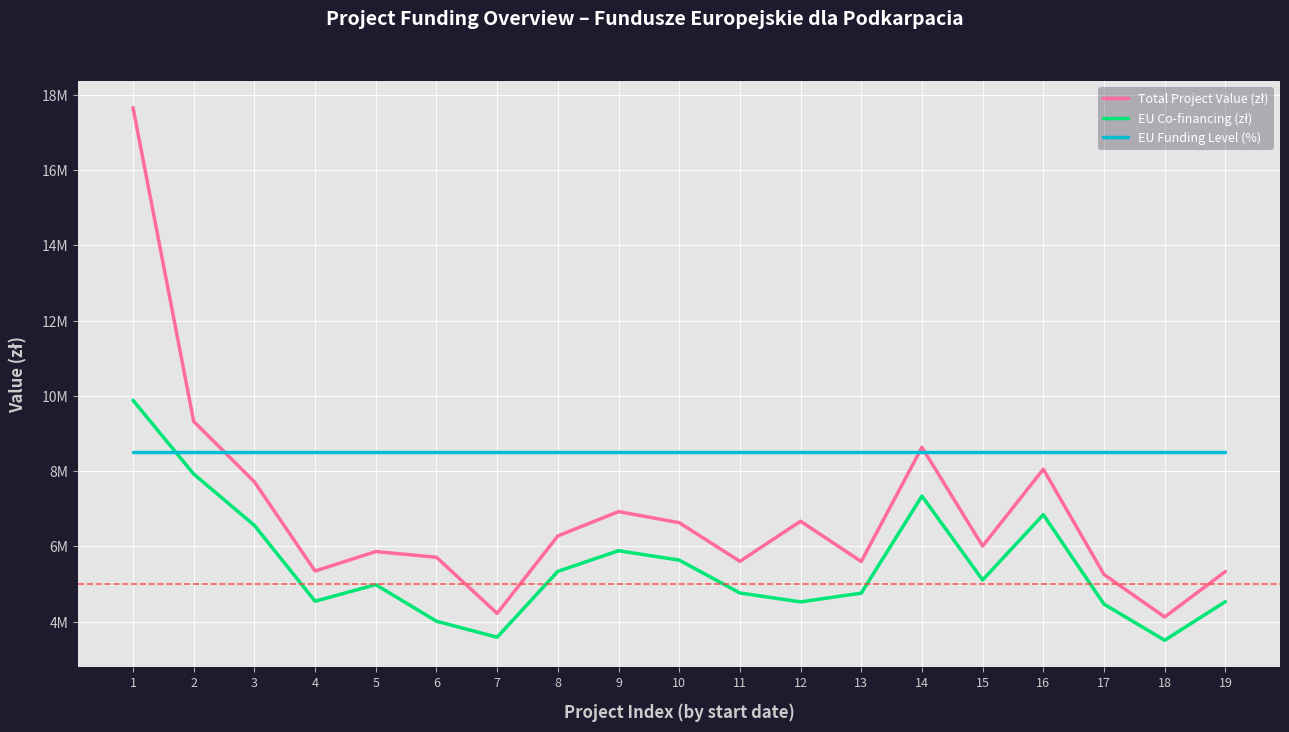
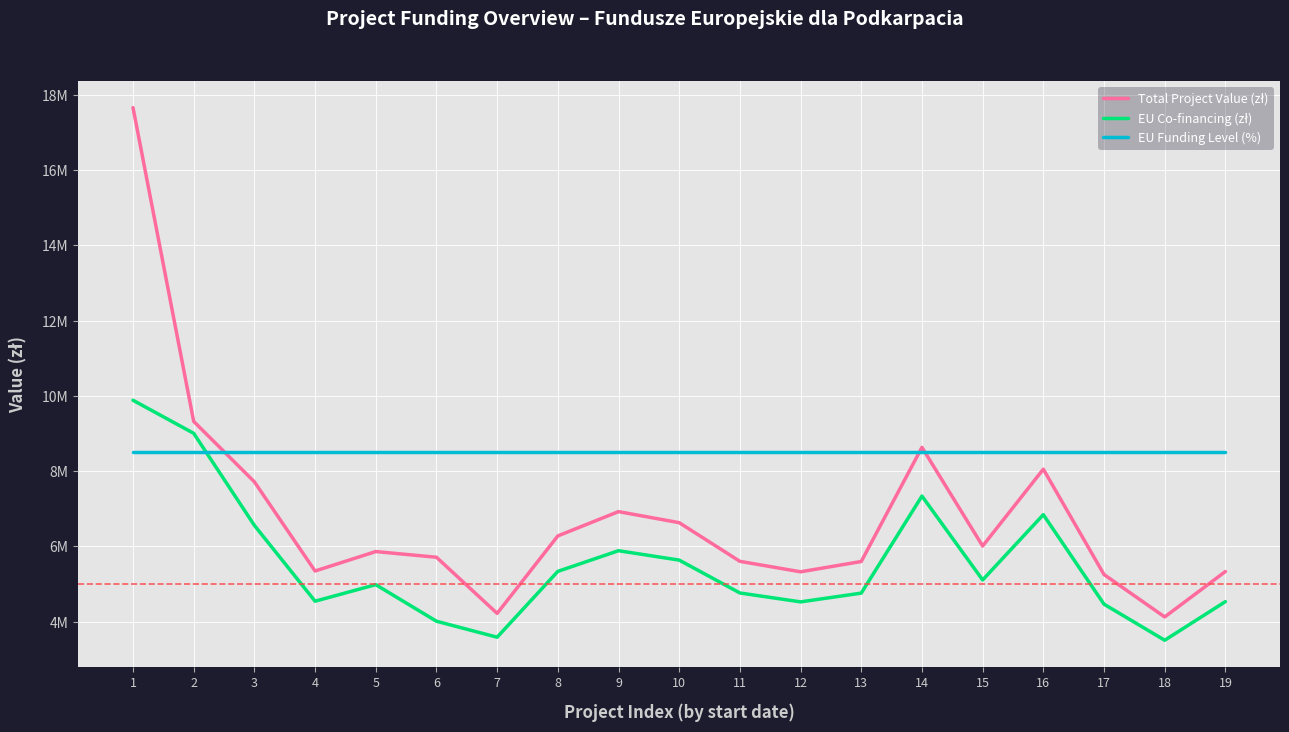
  {
    "Total Project Value (zł)": {
      "1": 17700000,
      "2": 9300000,
      "3": 7700000,
      "4": 5300000,
      "5": 5900000,
      "6": 5700000,
      "7": 4200000,
      "8": 6300000,
      "9": 6900000,
      "10": 6600000,
      "11": 5600000,
-     "12": 6700000,
+     "12": 5300000,
      "13": 5600000,
      "14": 8600000,
      "15": 6000000,
      "16": 8100000,
      "17": 5300000,
      "18": 4100000,
      "19": 5300000
    },
    "EU Co-financing (zł)": {
      "1": 9900000,
-     "2": 7900000,
+     "2": 9000000,
      "3": 6600000,
      "4": 4500000,
      "5": 5000000,
      "6": 4000000,
      "7": 3600000,
      "8": 5300000,
      "9": 5900000,
      "10": 5600000,
      "11": 4800000,
      "12": 4500000,
      "13": 4800000,
      "14": 7300000,
      "15": 5100000,
      "16": 6800000,
      "17": 4500000,
      "18": 3500000,
      "19": 4500000
    },
    "EU Funding Level (%)": {
      "1": 8500000,
      "2": 8500000,
      "3": 8500000,
      "4": 8500000,
      "5": 8500000,
      "6": 8500000,
      "7": 8500000,
      "8": 8500000,
      "9": 8500000,
      "10": 8500000,
      "11": 8500000,
      "12": 8500000,
      "13": 8500000,
      "14": 8500000,
      "15": 8500000,
      "16": 8500000,
      "17": 8500000,
      "18": 8500000,
      "19": 8500000
    }
  }
